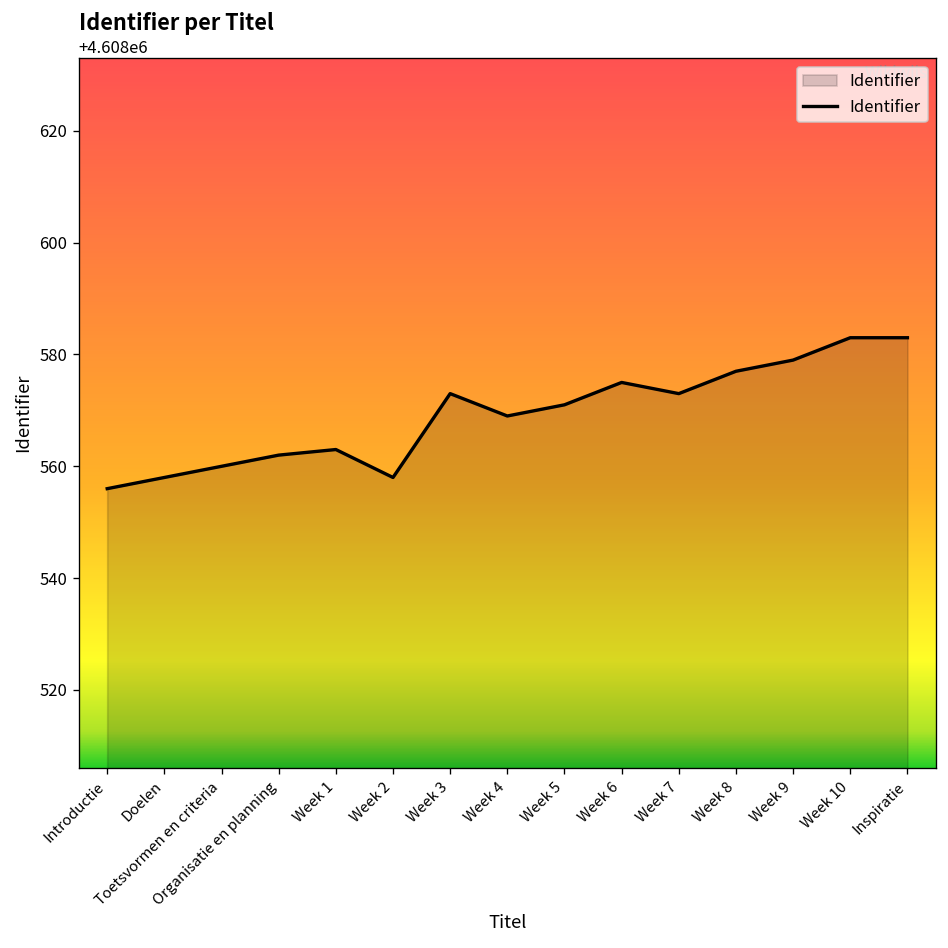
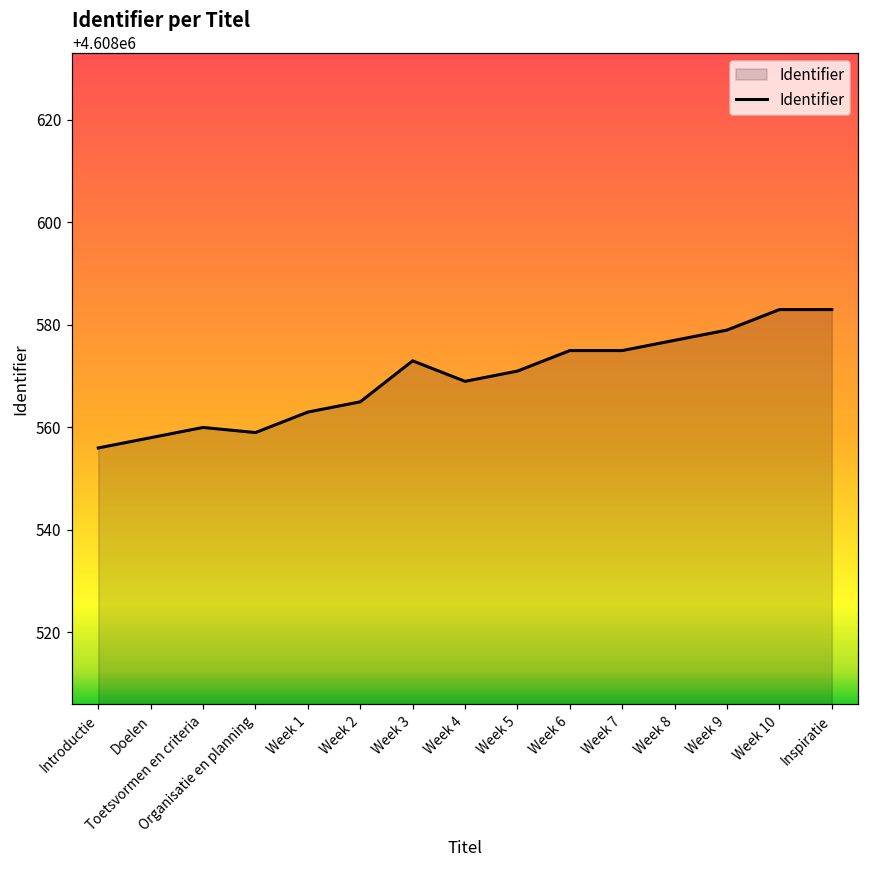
  {
    "Introductie": 4608556,
    "Doelen": 4608558,
    "Toetsvormen en criteria": 4608560,
-   "Organisatie en planning": 4608562,
+   "Organisatie en planning": 4608559,
    "Week 1": 4608563,
-   "Week 2": 4608558,
+   "Week 2": 4608565,
    "Week 3": 4608573,
    "Week 4": 4608569,
    "Week 5": 4608571,
    "Week 6": 4608575,
-   "Week 7": 4608573,
+   "Week 7": 4608575,
    "Week 8": 4608577,
    "Week 9": 4608579,
    "Week 10": 4608583,
    "Inspiratie": 4608583
  }
